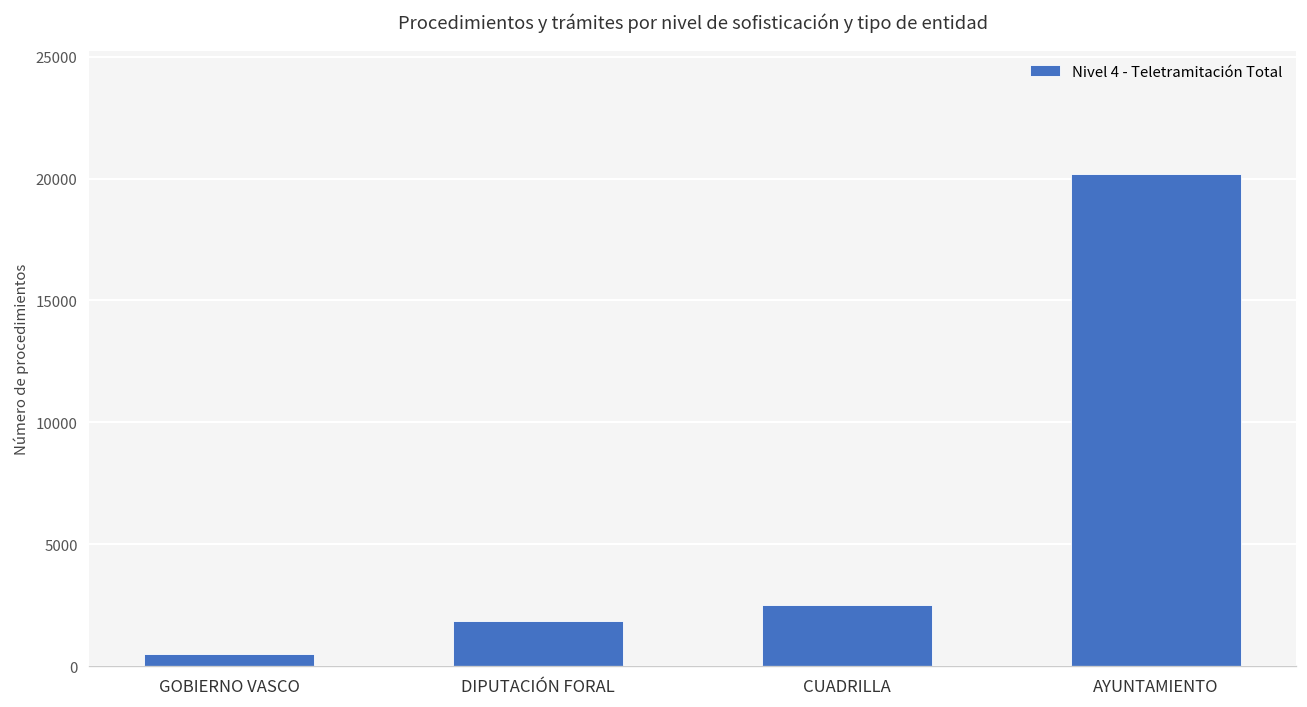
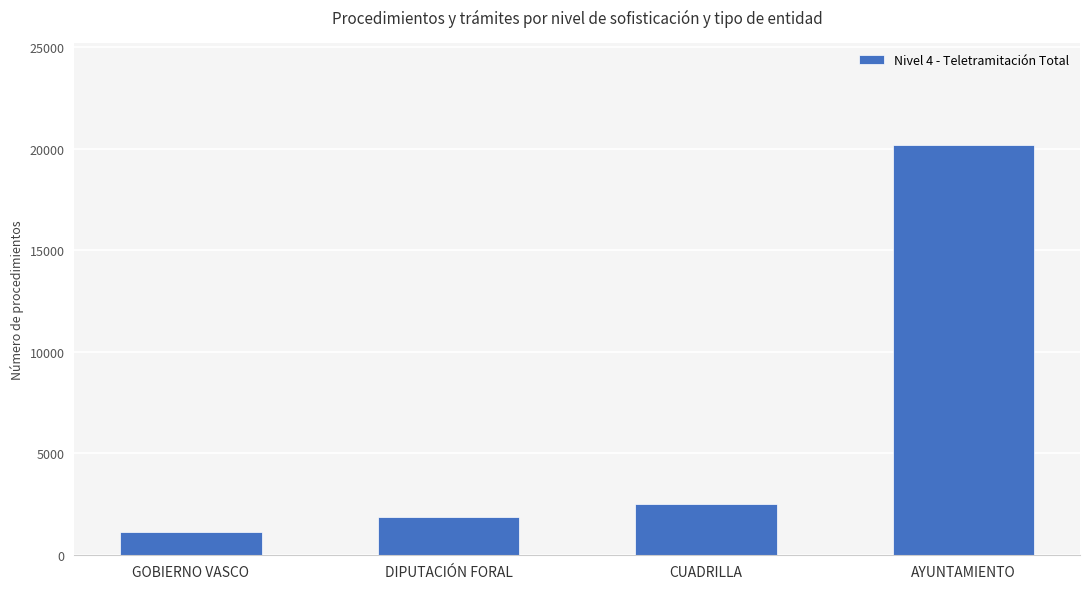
  {
-   "GOBIERNO VASCO": 500,
+   "GOBIERNO VASCO": 1100,
    "DIPUTACIÓN FORAL": 1900,
    "CUADRILLA": 2500,
    "AYUNTAMIENTO": 20200
  }
